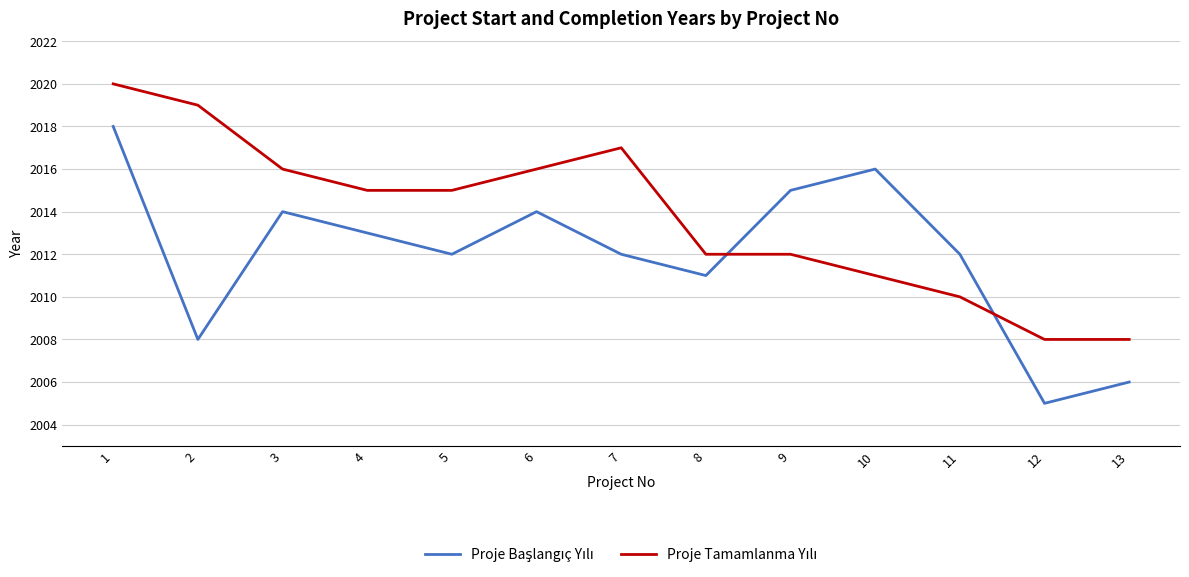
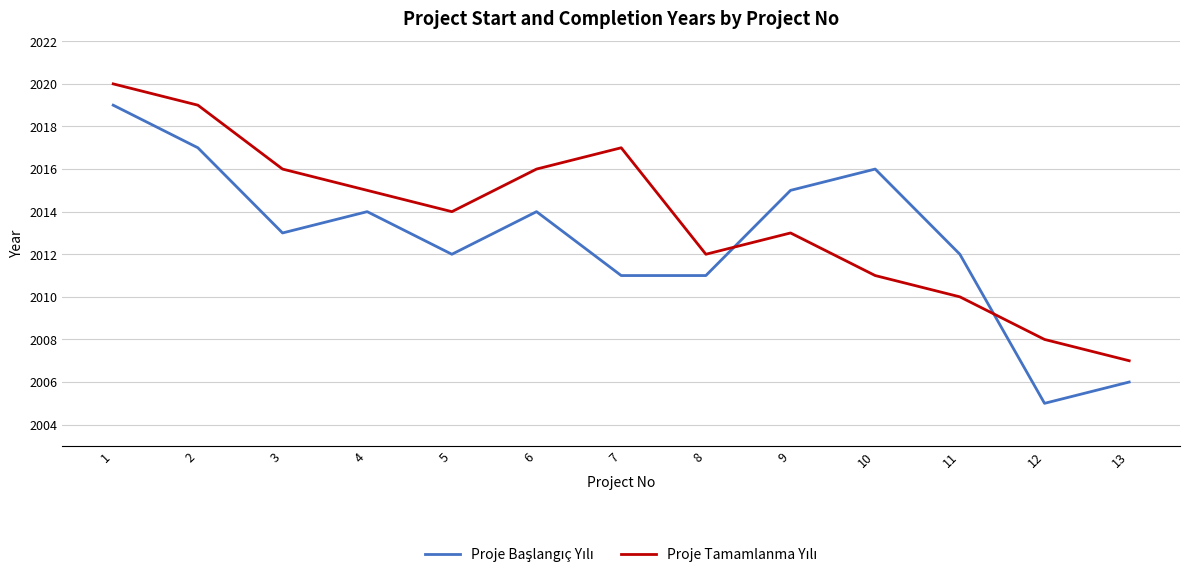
  {
    "Proje Başlangıç Yılı": {
-     "1": 2018,
-     "2": 2008,
-     "3": 2014,
-     "4": 2013,
+     "1": 2019,
+     "2": 2017,
+     "3": 2013,
+     "4": 2014,
      "5": 2012,
      "6": 2014,
-     "7": 2012,
+     "7": 2011,
      "8": 2011,
      "9": 2015,
      "10": 2016,
      "11": 2012,
      "12": 2005,
      "13": 2006
    },
    "Proje Tamamlanma Yılı": {
      "1": 2020,
      "2": 2019,
      "3": 2016,
      "4": 2015,
-     "5": 2015,
+     "5": 2014,
      "6": 2016,
      "7": 2017,
      "8": 2012,
-     "9": 2012,
+     "9": 2013,
      "10": 2011,
      "11": 2010,
      "12": 2008,
-     "13": 2008
+     "13": 2007
    }
  }
